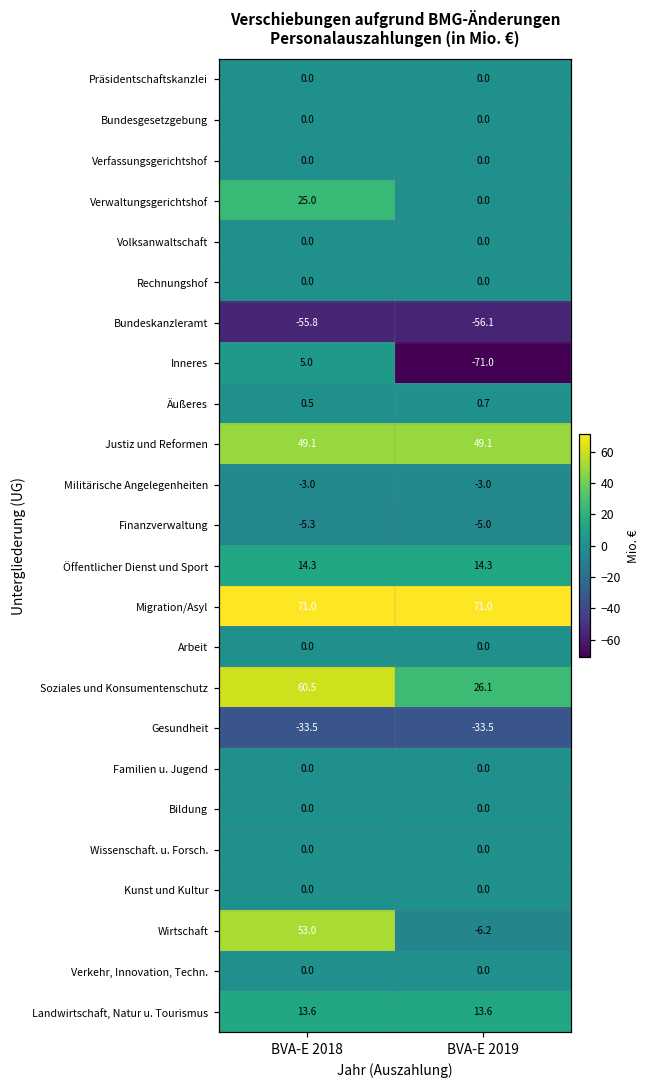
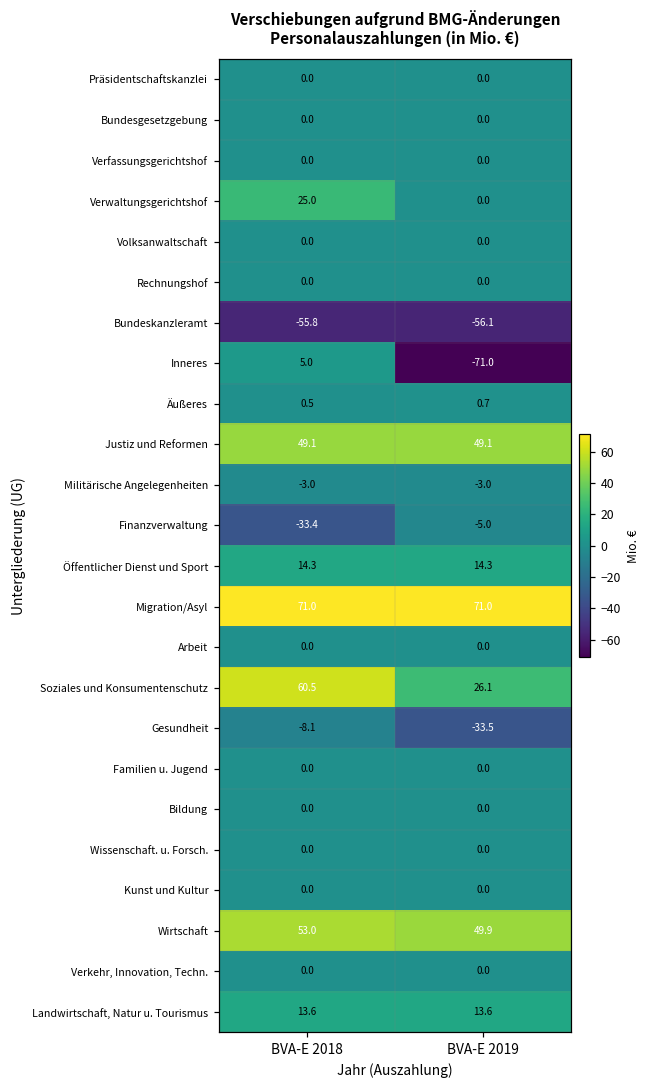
  {
    "Präsidentschaftskanzlei": {
      "BVA-E 2018": 0.0,
      "BVA-E 2019": 0.0
    },
    "Bundesgesetzgebung": {
      "BVA-E 2018": 0.0,
      "BVA-E 2019": 0.0
    },
    "Verfassungsgerichtshof": {
      "BVA-E 2018": 0.0,
      "BVA-E 2019": 0.0
    },
    "Verwaltungsgerichtshof": {
      "BVA-E 2018": 25.0,
      "BVA-E 2019": 0.0
    },
    "Volksanwaltschaft": {
      "BVA-E 2018": 0.0,
      "BVA-E 2019": 0.0
    },
    "Rechnungshof": {
      "BVA-E 2018": 0.0,
      "BVA-E 2019": 0.0
    },
    "Bundeskanzleramt": {
      "BVA-E 2018": -55.8,
      "BVA-E 2019": -56.1
    },
    "Inneres": {
      "BVA-E 2018": 5.0,
      "BVA-E 2019": -71.0
    },
    "Äußeres": {
      "BVA-E 2018": 0.5,
      "BVA-E 2019": 0.7
    },
    "Justiz und Reformen": {
      "BVA-E 2018": 49.1,
      "BVA-E 2019": 49.1
    },
    "Militärische Angelegenheiten": {
      "BVA-E 2018": -3.0,
      "BVA-E 2019": -3.0
    },
    "Finanzverwaltung": {
-     "BVA-E 2018": -5.3,
+     "BVA-E 2018": -33.4,
      "BVA-E 2019": -5.0
    },
    "Öffentlicher Dienst und Sport": {
      "BVA-E 2018": 14.3,
      "BVA-E 2019": 14.3
    },
    "Migration/Asyl": {
      "BVA-E 2018": 71.0,
      "BVA-E 2019": 71.0
    },
    "Arbeit": {
      "BVA-E 2018": 0.0,
      "BVA-E 2019": 0.0
    },
    "Soziales und Konsumentenschutz": {
      "BVA-E 2018": 60.5,
      "BVA-E 2019": 26.1
    },
    "Gesundheit": {
-     "BVA-E 2018": -33.5,
+     "BVA-E 2018": -8.1,
      "BVA-E 2019": -33.5
    },
    "Familien u. Jugend": {
      "BVA-E 2018": 0.0,
      "BVA-E 2019": 0.0
    },
    "Bildung": {
      "BVA-E 2018": 0.0,
      "BVA-E 2019": 0.0
    },
    "Wissenschaft. u. Forsch.": {
      "BVA-E 2018": 0.0,
      "BVA-E 2019": 0.0
    },
    "Kunst und Kultur": {
      "BVA-E 2018": 0.0,
      "BVA-E 2019": 0.0
    },
    "Wirtschaft": {
      "BVA-E 2018": 53.0,
-     "BVA-E 2019": -6.2
+     "BVA-E 2019": 49.9
    },
    "Verkehr, Innovation, Techn.": {
      "BVA-E 2018": 0.0,
      "BVA-E 2019": 0.0
    },
    "Landwirtschaft, Natur u. Tourismus": {
      "BVA-E 2018": 13.6,
      "BVA-E 2019": 13.6
    }
  }
